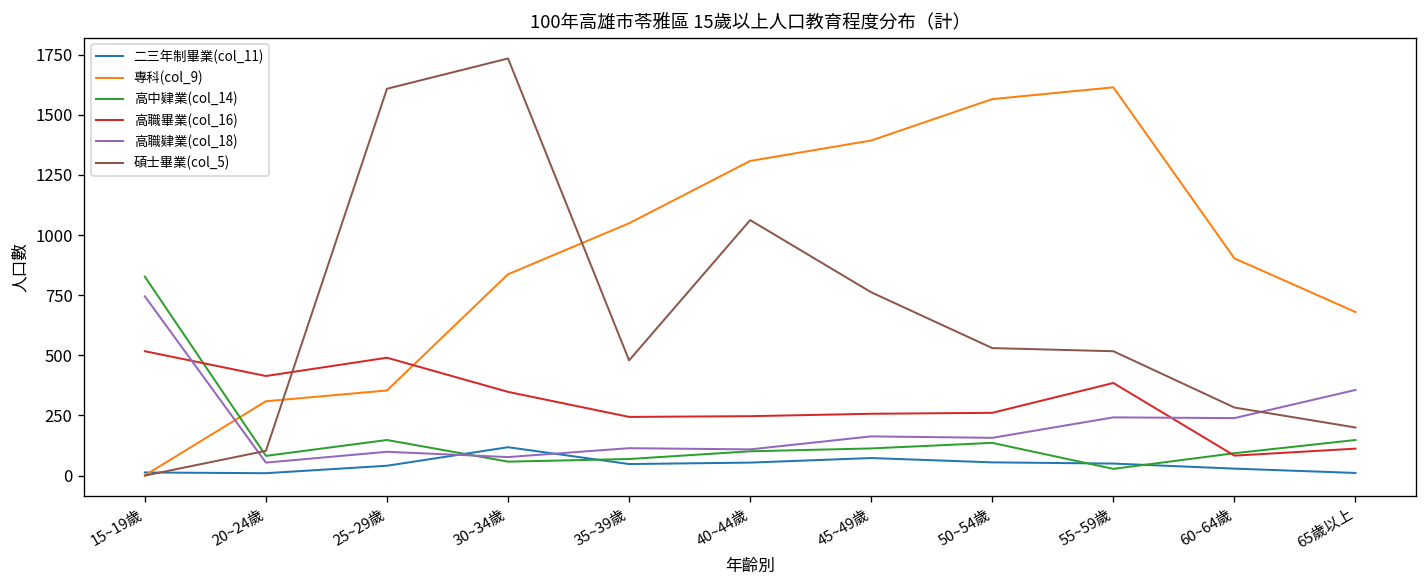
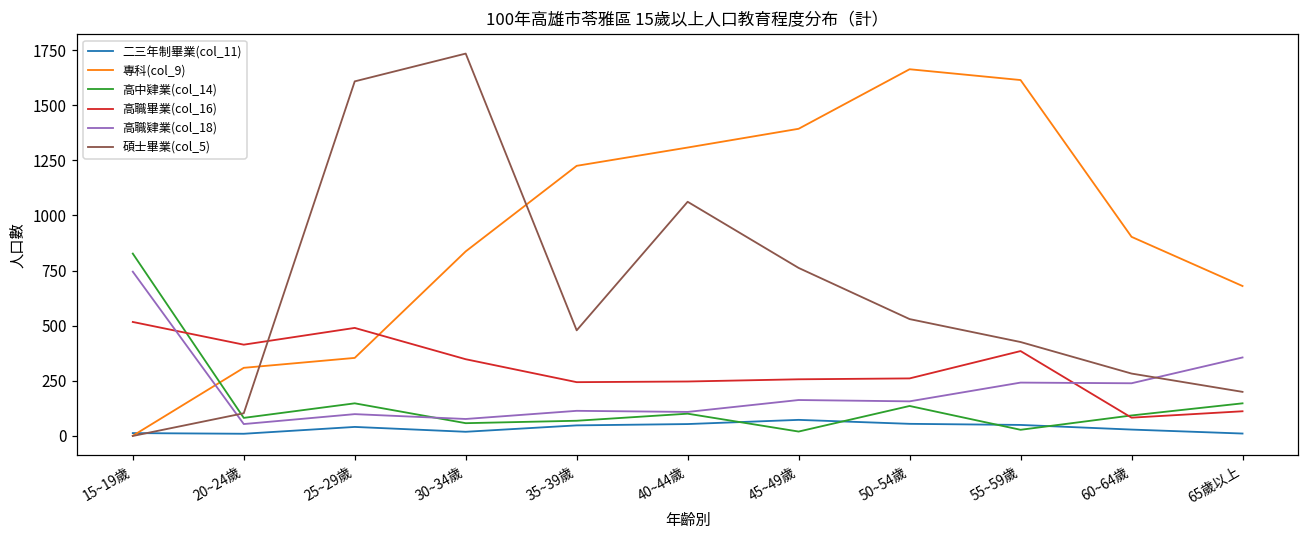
  {
    "二三年制畢業(col_11)": {
      "20~24歲": 10,
      "25~29歲": 40,
-     "30~34歲": 120,
+     "30~34歲": 20,
      "35~39歲": 50,
      "40~44歲": 50,
      "45~49歲": 70,
      "50~54歲": 60,
      "55~59歲": 50,
      "60~64歲": 30,
      "65歲以上": 10
    },
    "專科(col_9)": {
      "20~24歲": 310,
      "25~29歲": 350,
      "30~34歲": 840,
-     "35~39歲": 1050,
+     "35~39歲": 1230,
      "40~44歲": 1310,
      "45~49歲": 1390,
-     "50~54歲": 1570,
+     "50~54歲": 1660,
      "55~59歲": 1610,
      "60~64歲": 900,
      "65歲以上": 680
    },
    "高中肄業(col_14)": {
      "15~19歲": 830,
      "20~24歲": 80,
      "25~29歲": 150,
      "30~34歲": 60,
      "35~39歲": 70,
-     "45~49歲": 110,
+     "45~49歲": 20,
      "50~54歲": 140,
      "55~59歲": 30,
      "65歲以上": 150
    },
    "高職畢業(col_16)": {
      "15~19歲": 520,
      "20~24歲": 410,
      "25~29歲": 490,
      "30~34歲": 350,
      "35~39歲": 240,
      "40~44歲": 250,
      "45~49歲": 260,
      "50~54歲": 260,
      "55~59歲": 390,
      "65歲以上": 110
    },
    "高職肄業(col_18)": {
      "15~19歲": 750,
      "20~24歲": 50,
      "25~29歲": 100,
      "30~34歲": 80,
      "35~39歲": 110,
      "45~49歲": 160,
      "50~54歲": 160,
      "55~59歲": 240,
      "60~64歲": 240,
      "65歲以上": 360
    },
    "碩士畢業(col_5)": {
      "20~24歲": 100,
      "25~29歲": 1610,
      "30~34歲": 1730,
      "35~39歲": 480,
      "40~44歲": 1060,
      "45~49歲": 760,
      "50~54歲": 530,
-     "55~59歲": 520,
+     "55~59歲": 430,
      "60~64歲": 280,
      "65歲以上": 200
    }
  }
